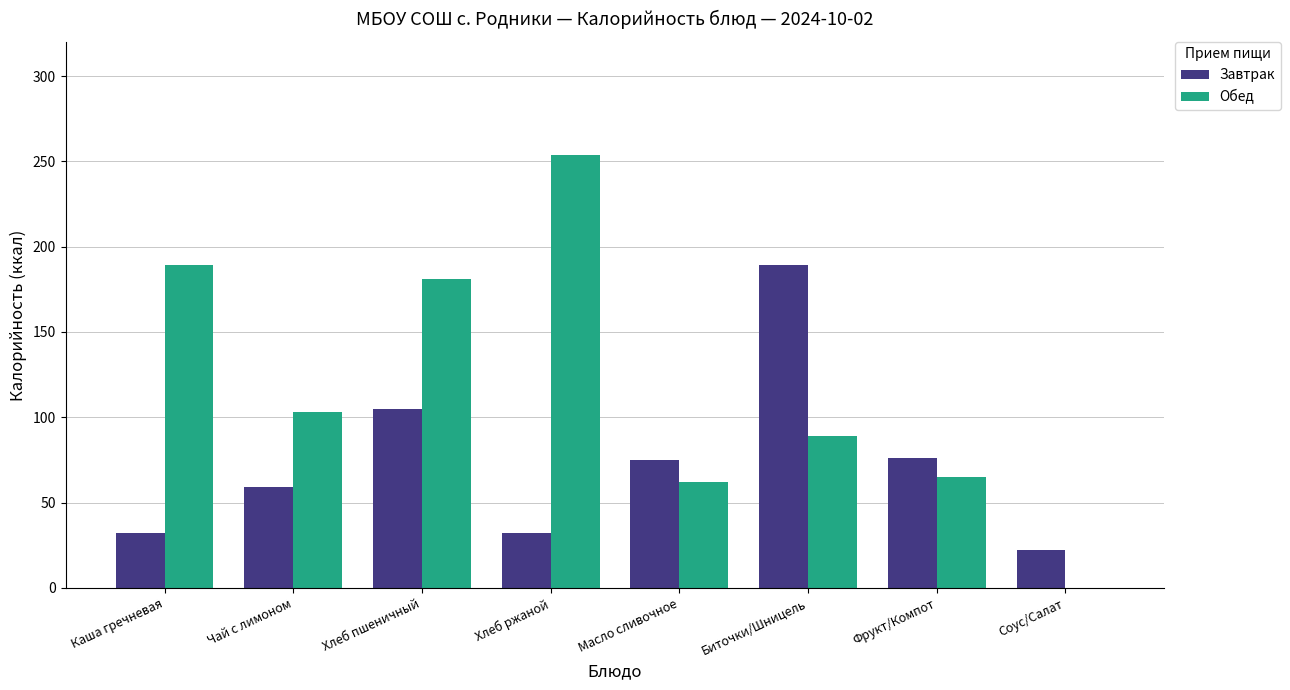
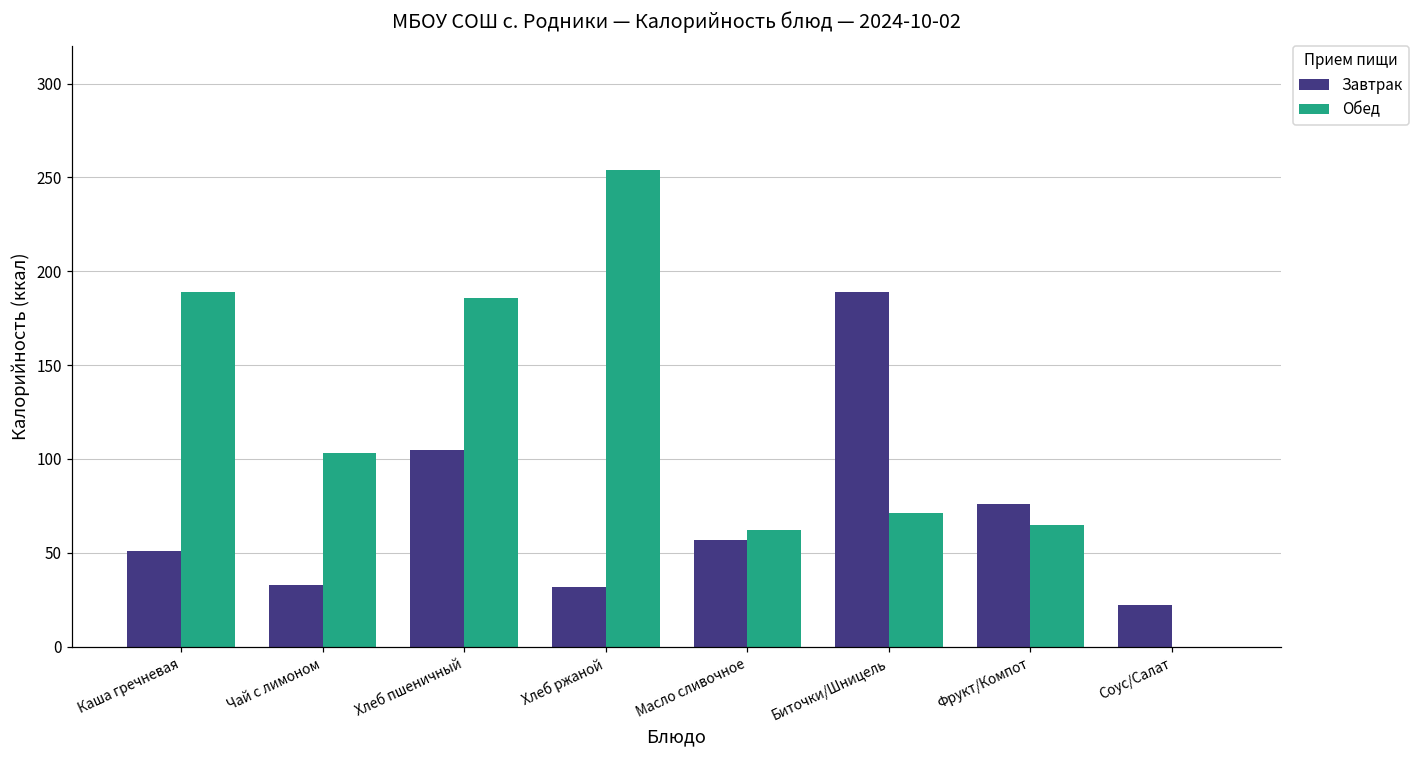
  {
    "Завтрак": {
-     "Каша гречневая": 32,
-     "Чай с лимоном": 59,
+     "Каша гречневая": 51,
+     "Чай с лимоном": 33,
      "Хлеб пшеничный": 105,
      "Хлеб ржаной": 32,
-     "Масло сливочное": 75,
+     "Масло сливочное": 57,
      "Биточки/Шницель": 189,
      "Фрукт/Компот": 76,
      "Соус/Салат": 22
    },
    "Обед": {
      "Каша гречневая": 189,
      "Чай с лимоном": 103,
-     "Хлеб пшеничный": 181,
+     "Хлеб пшеничный": 186,
      "Хлеб ржаной": 254,
      "Масло сливочное": 62,
-     "Биточки/Шницель": 89,
+     "Биточки/Шницель": 71,
      "Фрукт/Компот": 65,
      "Соус/Салат": 0
    }
  }
